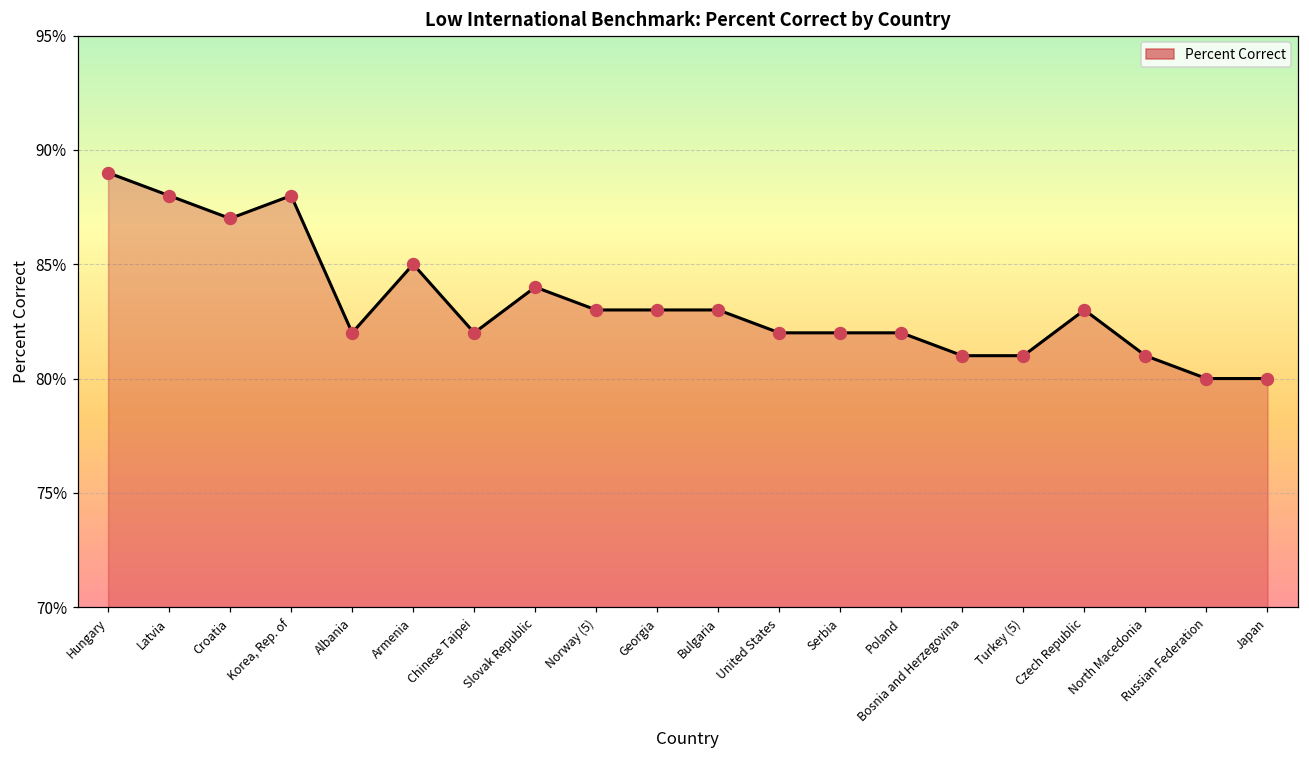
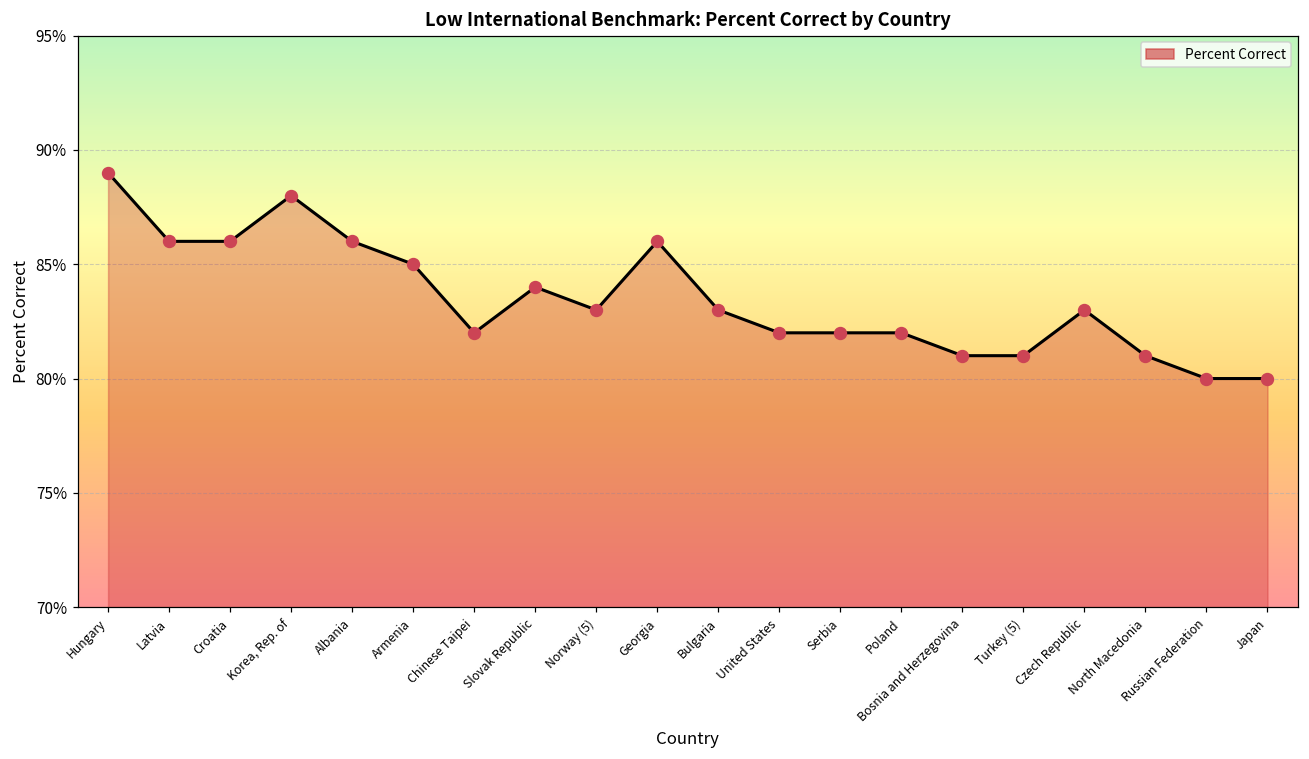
  {
    "Hungary": "89%",
-   "Latvia": "88%",
-   "Croatia": "87%",
+   "Latvia": "86%",
+   "Croatia": "86%",
    "Korea, Rep. of": "88%",
-   "Albania": "82%",
+   "Albania": "86%",
    "Armenia": "85%",
    "Chinese Taipei": "82%",
    "Slovak Republic": "84%",
    "Norway (5)": "83%",
-   "Georgia": "83%",
+   "Georgia": "86%",
    "Bulgaria": "83%",
    "United States": "82%",
    "Serbia": "82%",
    "Poland": "82%",
    "Bosnia and Herzegovina": "81%",
    "Turkey (5)": "81%",
    "Czech Republic": "83%",
    "North Macedonia": "81%",
    "Russian Federation": "80%",
    "Japan": "80%"
  }
